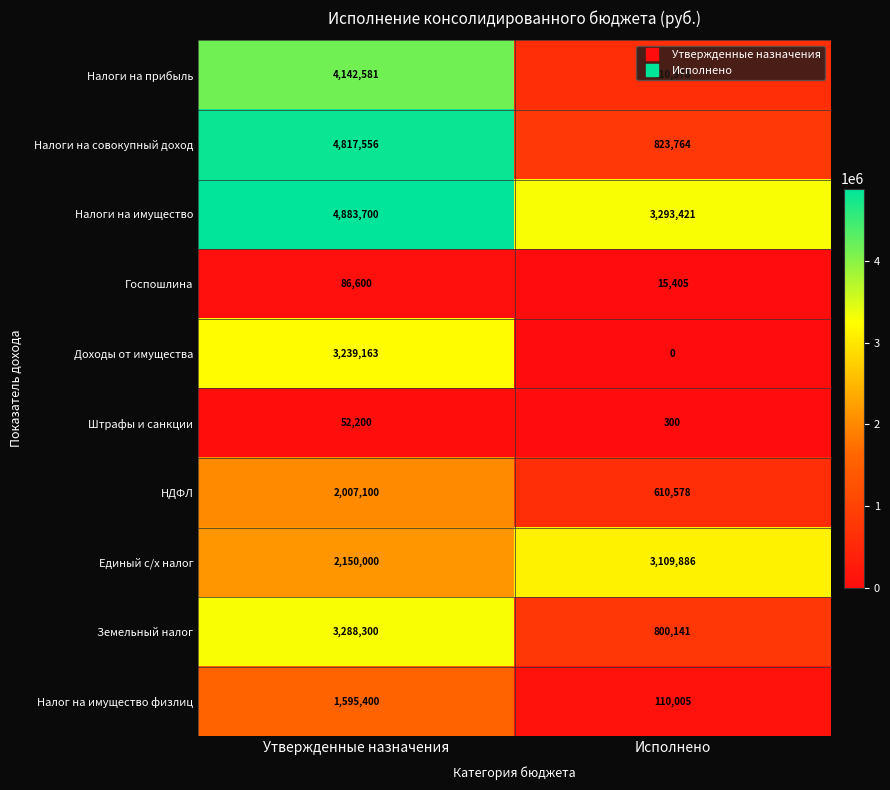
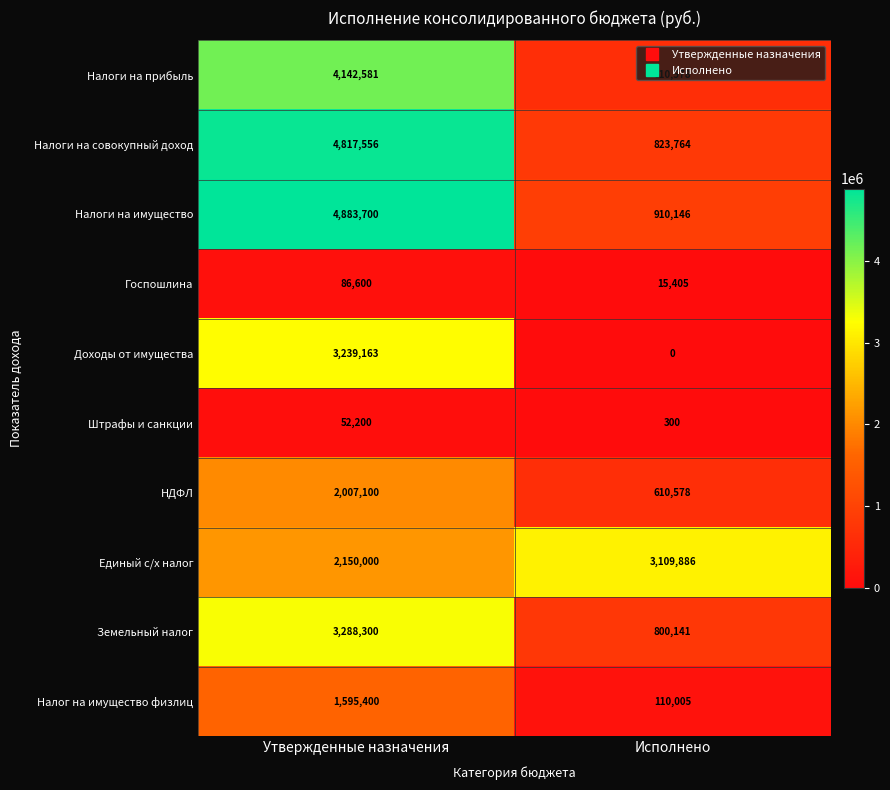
  {
    "Налоги на прибыль": {
      "Утвержденные назначения": "4,142,581"
    },
    "Налоги на совокупный доход": {
      "Утвержденные назначения": "4,817,556",
      "Исполнено": "823,764"
    },
    "Налоги на имущество": {
      "Утвержденные назначения": "4,883,700",
-     "Исполнено": "3,293,421"
+     "Исполнено": "910,146"
    },
    "Госпошлина": {
      "Утвержденные назначения": "86,600",
      "Исполнено": "15,405"
    },
    "Доходы от имущества": {
      "Утвержденные назначения": "3,239,163",
      "Исполнено": "0"
    },
    "Штрафы и санкции": {
      "Утвержденные назначения": "52,200",
      "Исполнено": "300"
    },
    "НДФЛ": {
      "Утвержденные назначения": "2,007,100",
      "Исполнено": "610,578"
    },
    "Единый с/х налог": {
      "Утвержденные назначения": "2,150,000",
      "Исполнено": "3,109,886"
    },
    "Земельный налог": {
      "Утвержденные назначения": "3,288,300",
      "Исполнено": "800,141"
    },
    "Налог на имущество физлиц": {
      "Утвержденные назначения": "1,595,400",
      "Исполнено": "110,005"
    }
  }
